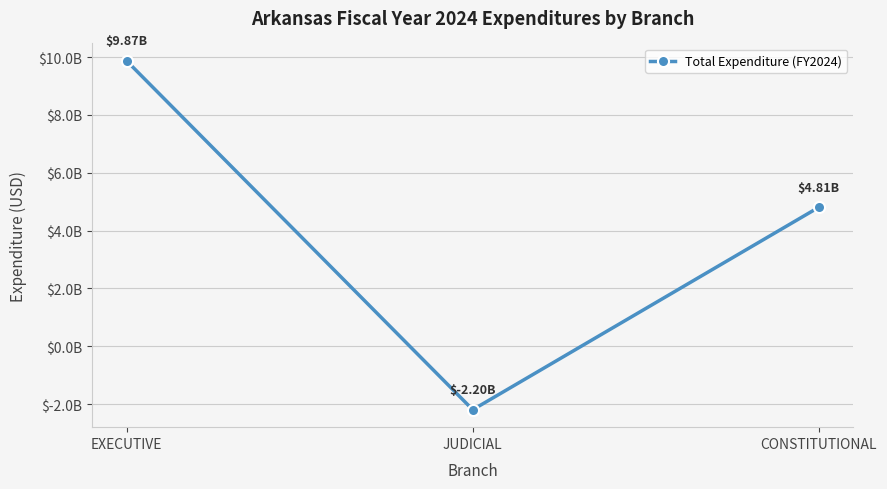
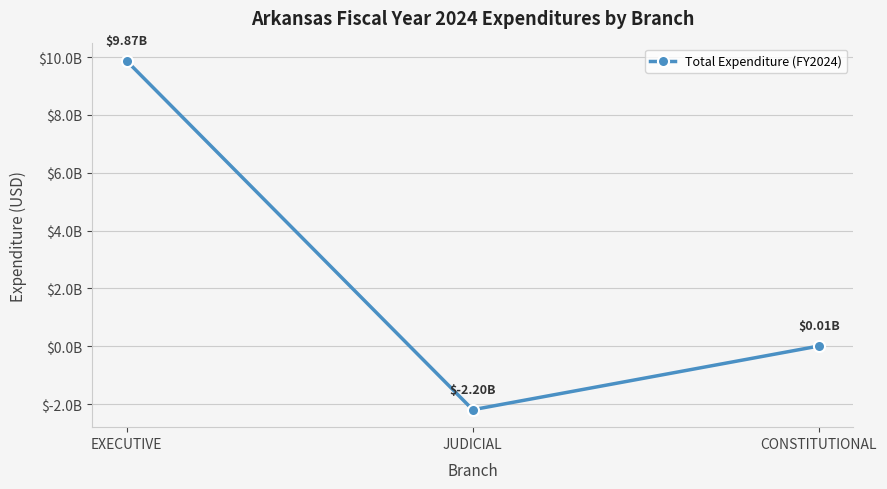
  {
    "EXECUTIVE": "$9.87B",
    "JUDICIAL": "$-2.20B",
-   "CONSTITUTIONAL": "$4.81B"
+   "CONSTITUTIONAL": "$0.01B"
  }
